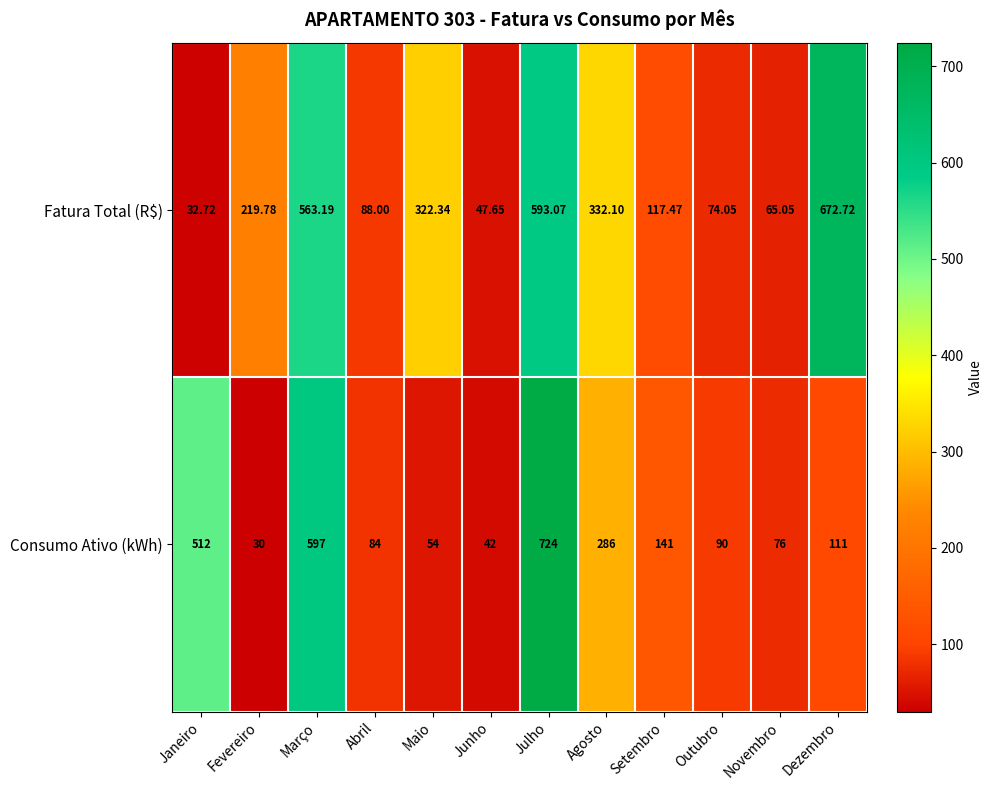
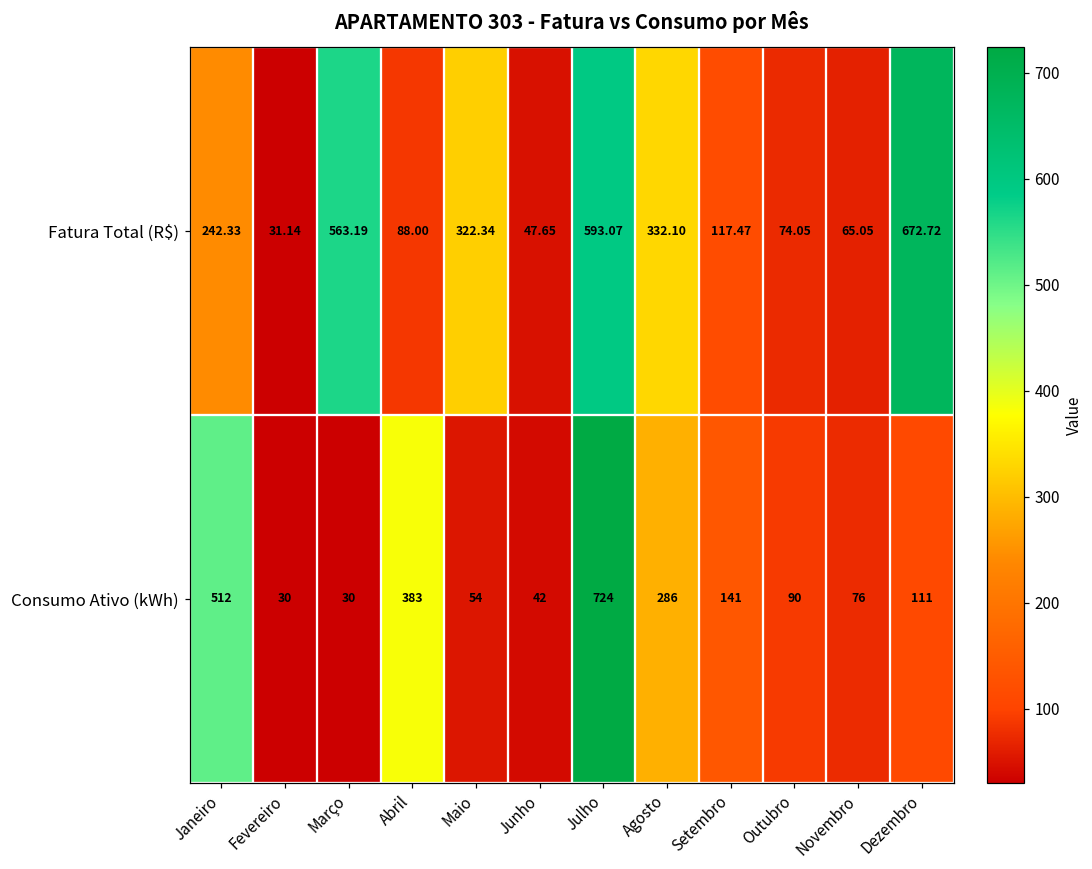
  {
    "Fatura Total (R$)": {
-     "Janeiro": 32.72,
-     "Fevereiro": 219.78,
+     "Janeiro": 242.33,
+     "Fevereiro": 31.14,
      "Março": 563.19,
      "Abril": 88.00,
      "Maio": 322.34,
      "Junho": 47.65,
      "Julho": 593.07,
      "Agosto": 332.10,
      "Setembro": 117.47,
      "Outubro": 74.05,
      "Novembro": 65.05,
      "Dezembro": 672.72
    },
    "Consumo Ativo (kWh)": {
      "Janeiro": 512,
      "Fevereiro": 30,
-     "Março": 597,
-     "Abril": 84,
+     "Março": 30,
+     "Abril": 383,
      "Maio": 54,
      "Junho": 42,
      "Julho": 724,
      "Agosto": 286,
      "Setembro": 141,
      "Outubro": 90,
      "Novembro": 76,
      "Dezembro": 111
    }
  }
